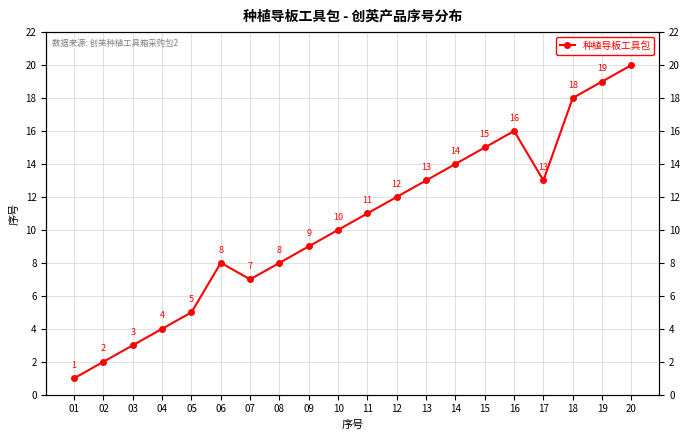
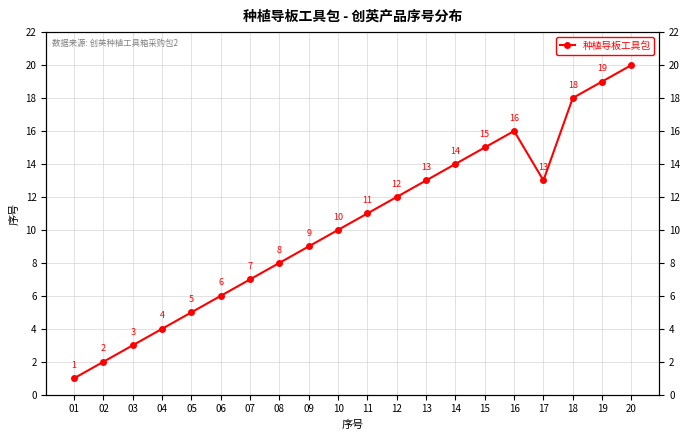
  {
    "01": 1,
    "02": 2,
    "03": 3,
    "04": 4,
    "05": 5,
-   "06": 8,
+   "06": 6,
    "07": 7,
    "08": 8,
    "09": 9,
    "10": 10,
    "11": 11,
    "12": 12,
    "13": 13,
    "14": 14,
    "15": 15,
    "16": 16,
    "17": 13,
    "18": 18,
    "19": 19
  }
